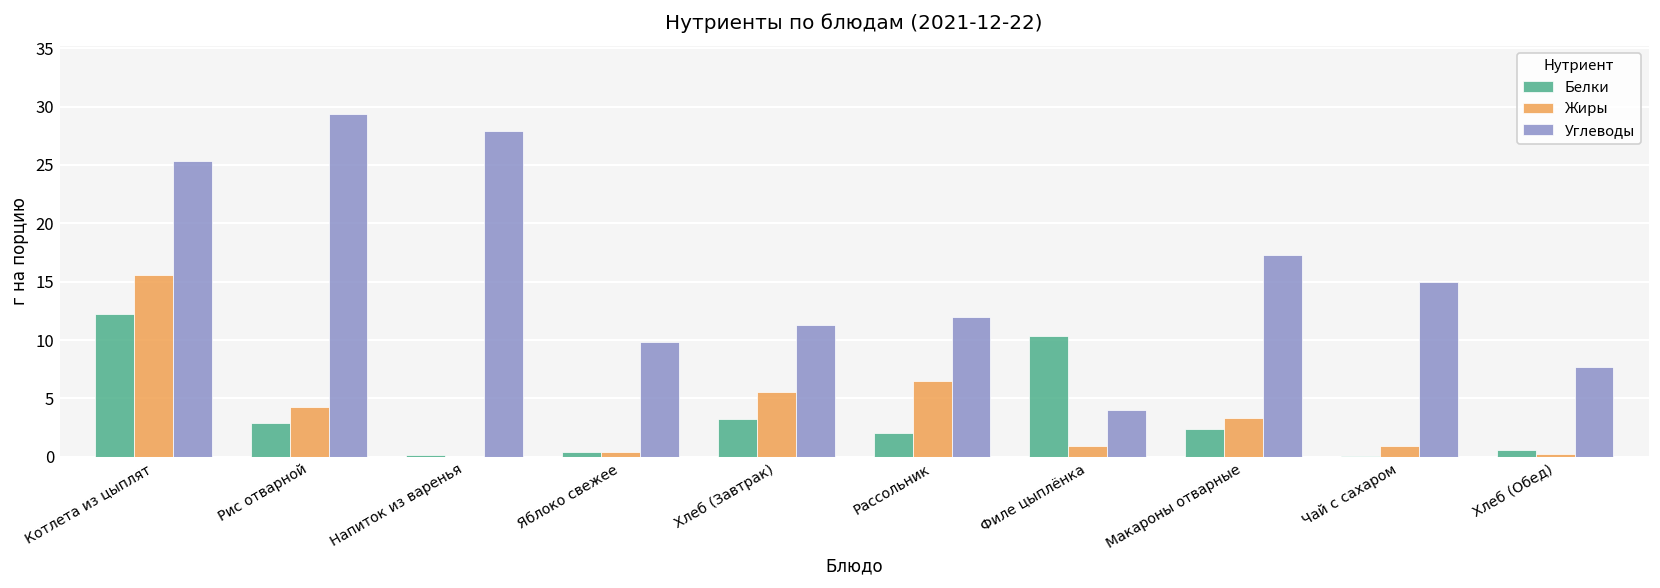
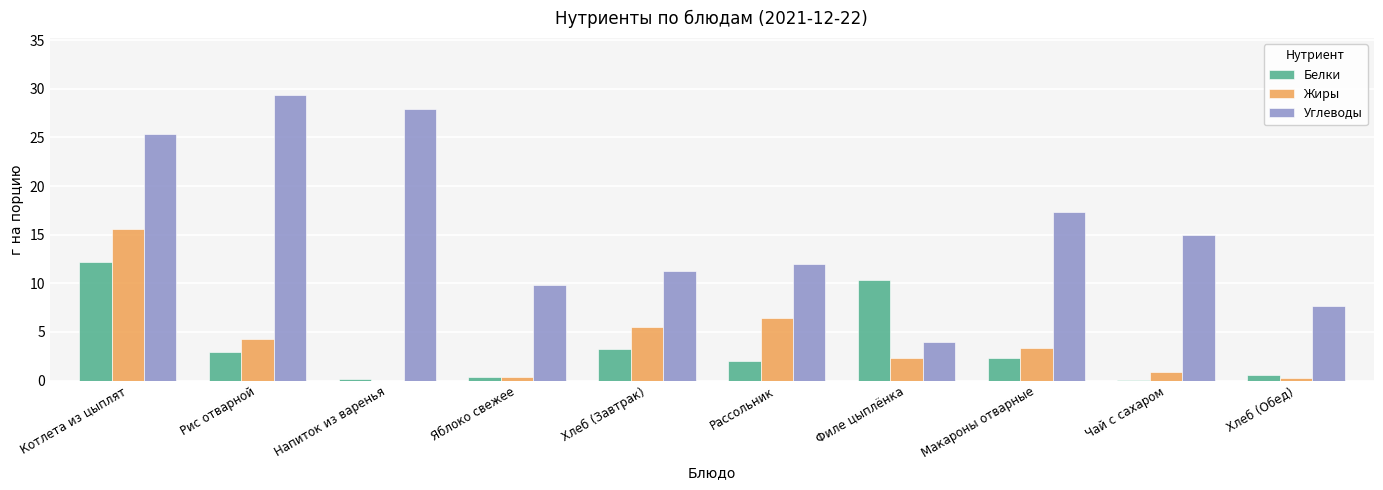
  {
    "Белки": {
      "Котлета из цыплят": 12,
      "Рис отварной": 3,
      "Яблоко свежее": 0,
      "Хлеб (Завтрак)": 3,
      "Рассольник": 2,
      "Филе цыплёнка": 10,
      "Макароны отварные": 2,
      "Хлеб (Обед)": 1
    },
    "Жиры": {
      "Котлета из цыплят": 16,
      "Рис отварной": 4,
      "Напиток из варенья": 0,
      "Яблоко свежее": 0,
      "Хлеб (Завтрак)": 6,
      "Рассольник": 6,
-     "Филе цыплёнка": 1,
+     "Филе цыплёнка": 2,
      "Макароны отварные": 3,
      "Чай с сахаром": 1
    },
    "Углеводы": {
      "Котлета из цыплят": 25,
      "Рис отварной": 29,
      "Напиток из варенья": 28,
      "Яблоко свежее": 10,
      "Хлеб (Завтрак)": 11,
      "Рассольник": 12,
      "Филе цыплёнка": 4,
      "Макароны отварные": 17,
      "Чай с сахаром": 15,
      "Хлеб (Обед)": 8
    }
  }
